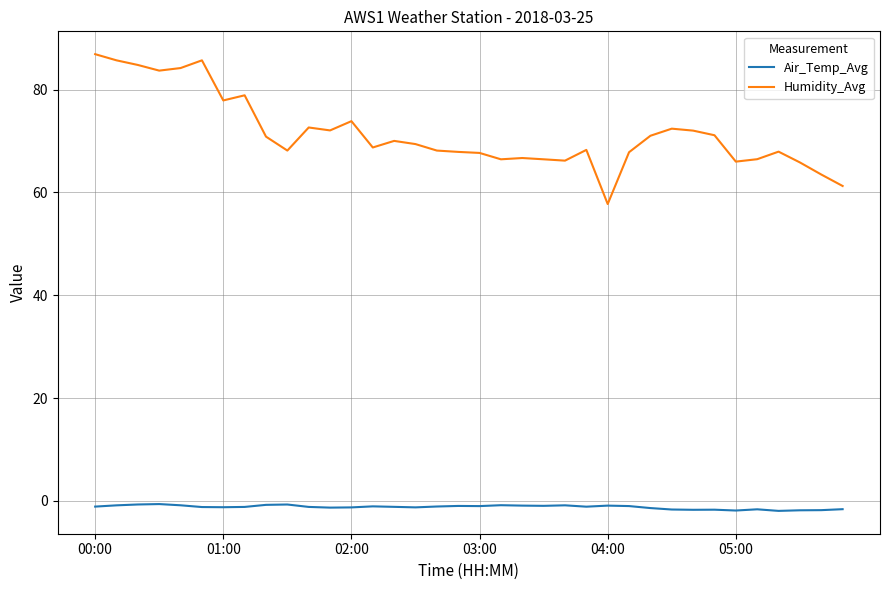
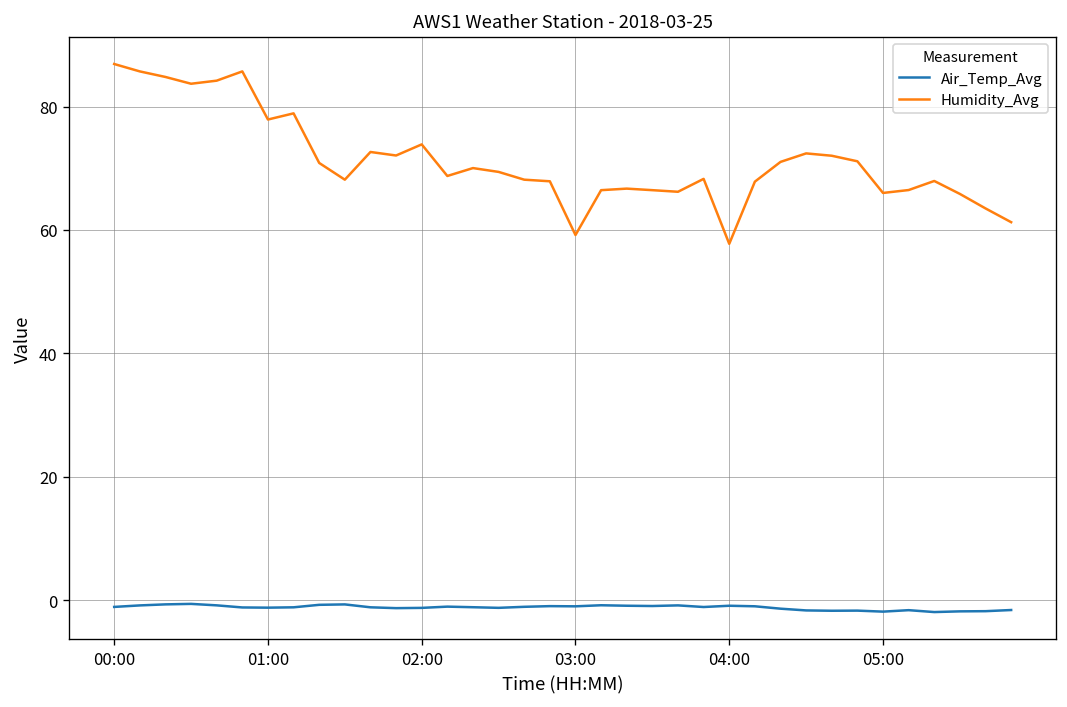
  {
    "Air_Temp_Avg": {
      "00:00": -1,
      "01:00": -1,
      "02:00": -1,
      "03:00": -1,
      "04:00": -1,
      "05:00": -2
    },
    "Humidity_Avg": {
      "00:00": 87,
      "01:00": 78,
      "02:00": 74,
-     "03:00": 68,
+     "03:00": 59,
      "04:00": 58,
      "05:00": 66
    }
  }
